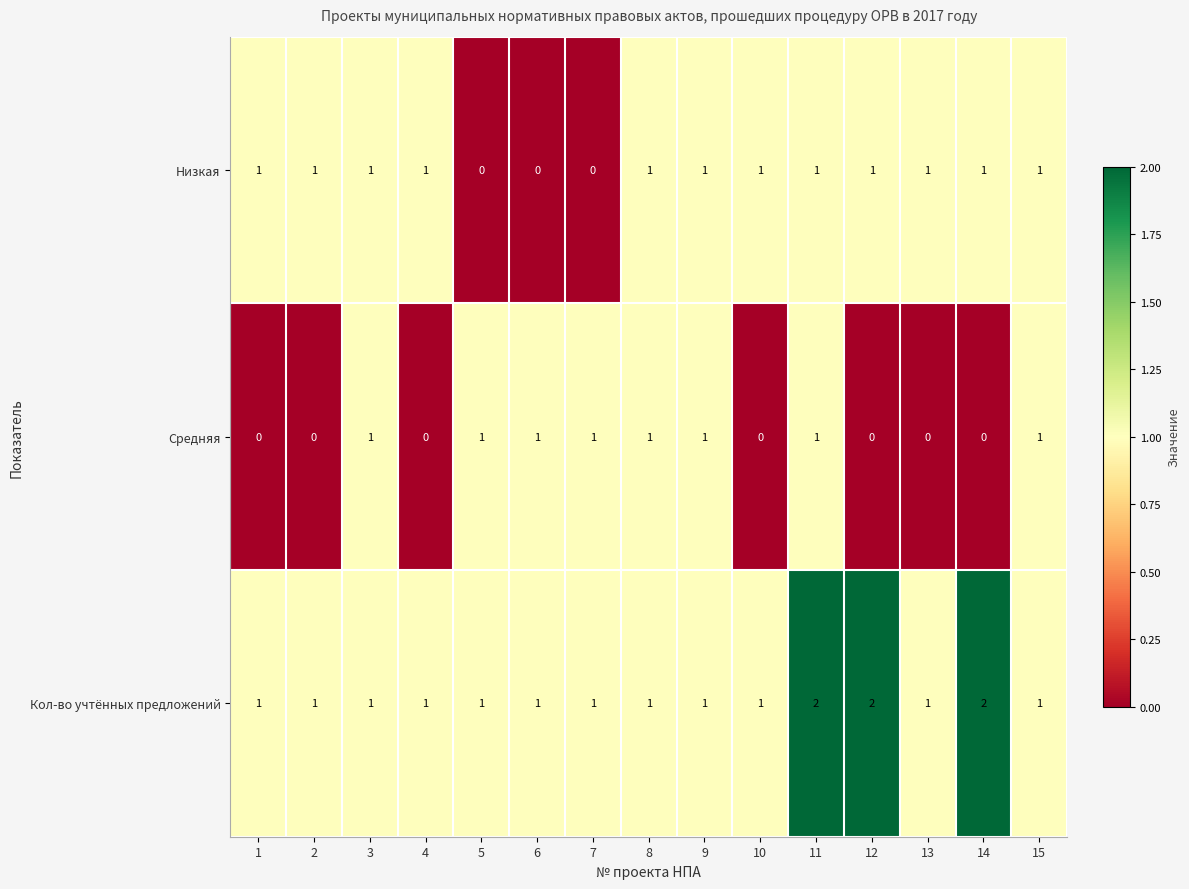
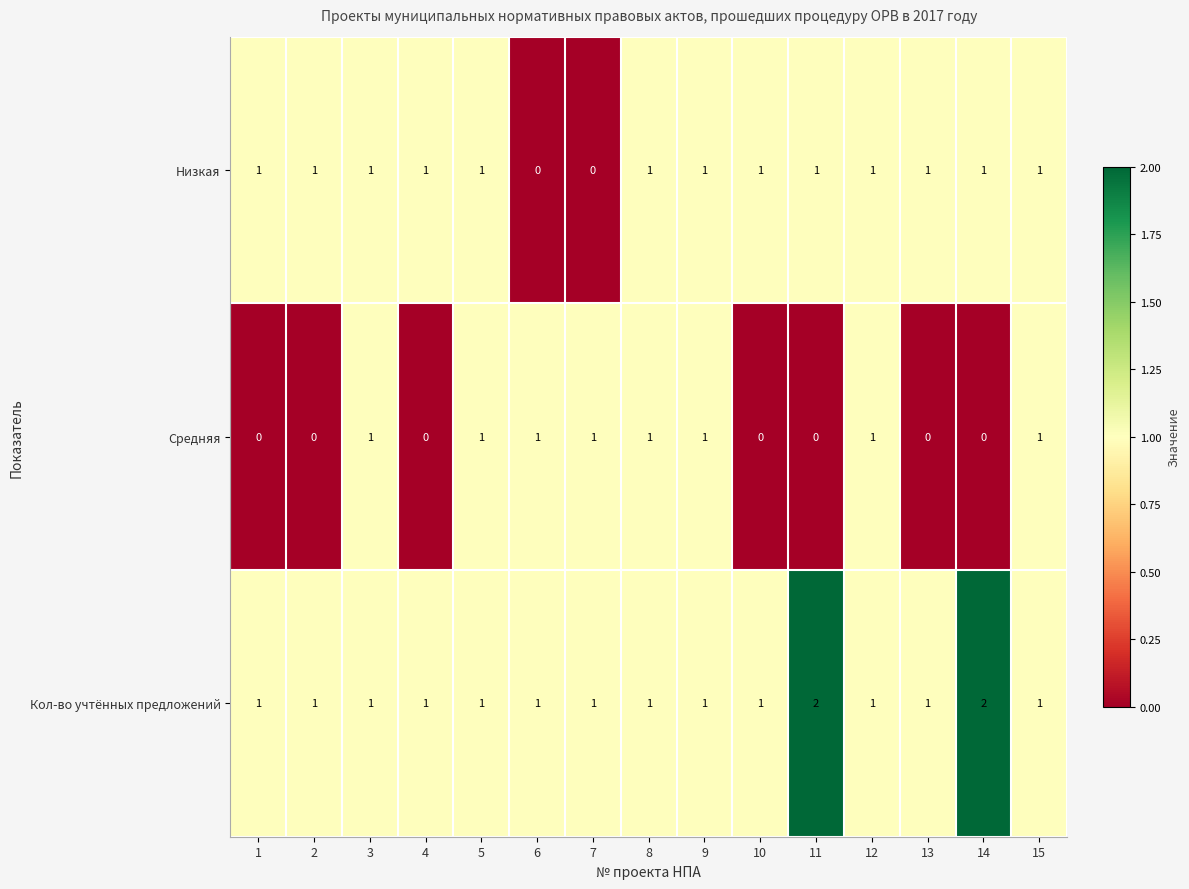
  {
    "Низкая": {
      "1": 1,
      "2": 1,
      "3": 1,
      "4": 1,
-     "5": 0,
+     "5": 1,
      "6": 0,
      "7": 0,
      "8": 1,
      "9": 1,
      "10": 1,
      "11": 1,
      "12": 1,
      "13": 1,
      "14": 1,
      "15": 1
    },
    "Средняя": {
      "1": 0,
      "2": 0,
      "3": 1,
      "4": 0,
      "5": 1,
      "6": 1,
      "7": 1,
      "8": 1,
      "9": 1,
      "10": 0,
-     "11": 1,
-     "12": 0,
+     "11": 0,
+     "12": 1,
      "13": 0,
      "14": 0,
      "15": 1
    },
    "Кол-во учтённых предложений": {
      "1": 1,
      "2": 1,
      "3": 1,
      "4": 1,
      "5": 1,
      "6": 1,
      "7": 1,
      "8": 1,
      "9": 1,
      "10": 1,
      "11": 2,
-     "12": 2,
+     "12": 1,
      "13": 1,
      "14": 2,
      "15": 1
    }
  }
